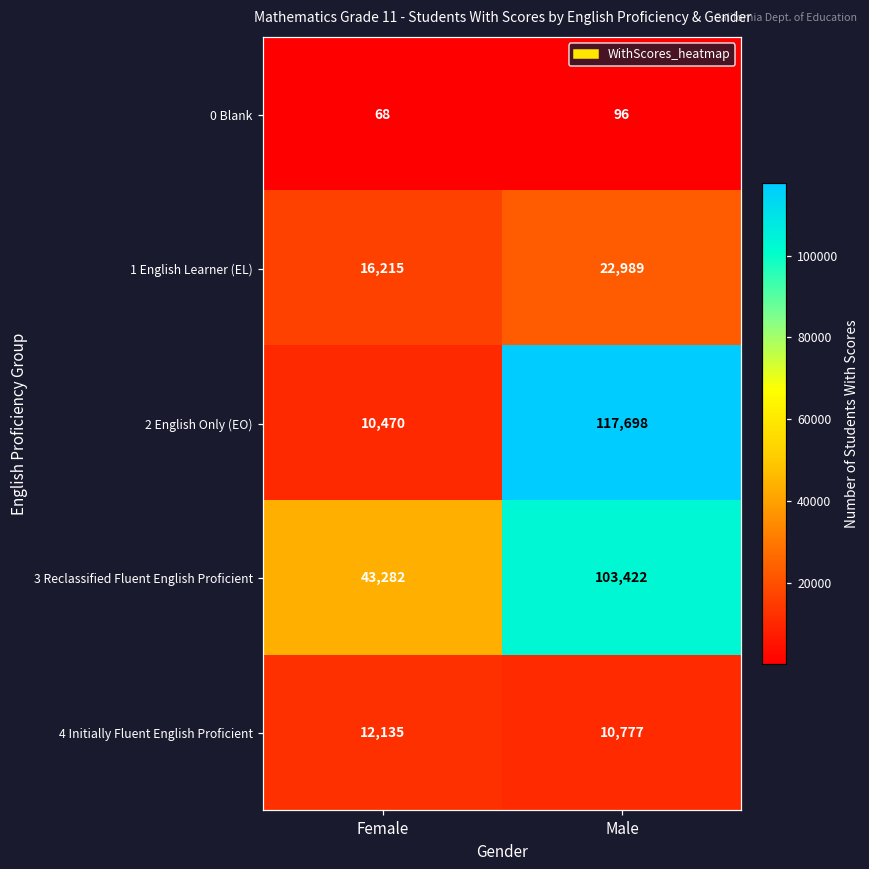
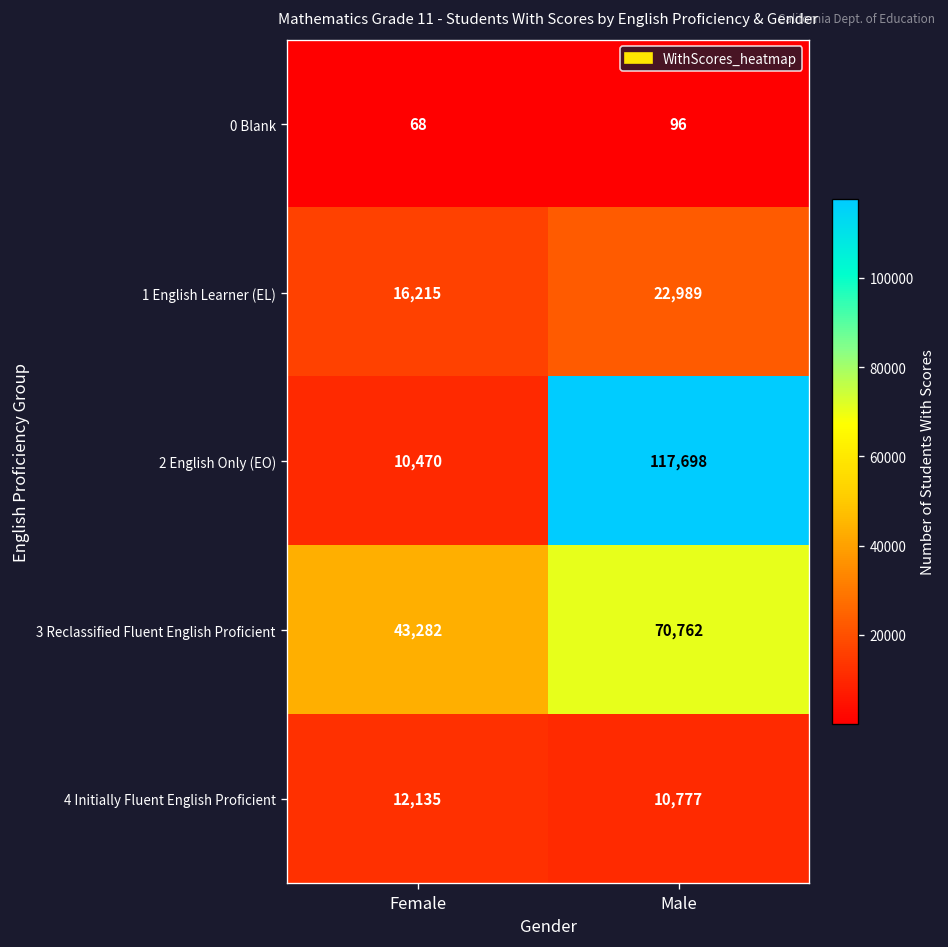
  {
    "0 Blank": {
      "Female": "68",
      "Male": "96"
    },
    "1 English Learner (EL)": {
      "Female": "16,215",
      "Male": "22,989"
    },
    "2 English Only (EO)": {
      "Female": "10,470",
      "Male": "117,698"
    },
    "3 Reclassified Fluent English Proficient": {
      "Female": "43,282",
-     "Male": "103,422"
+     "Male": "70,762"
    },
    "4 Initially Fluent English Proficient": {
      "Female": "12,135",
      "Male": "10,777"
    }
  }
